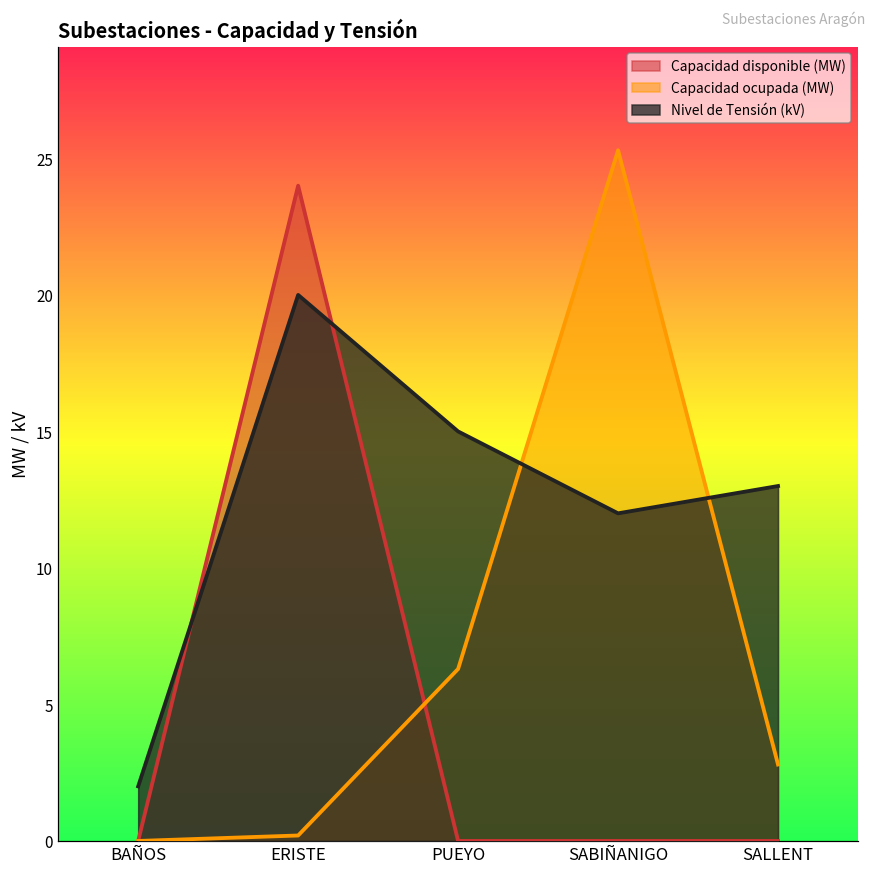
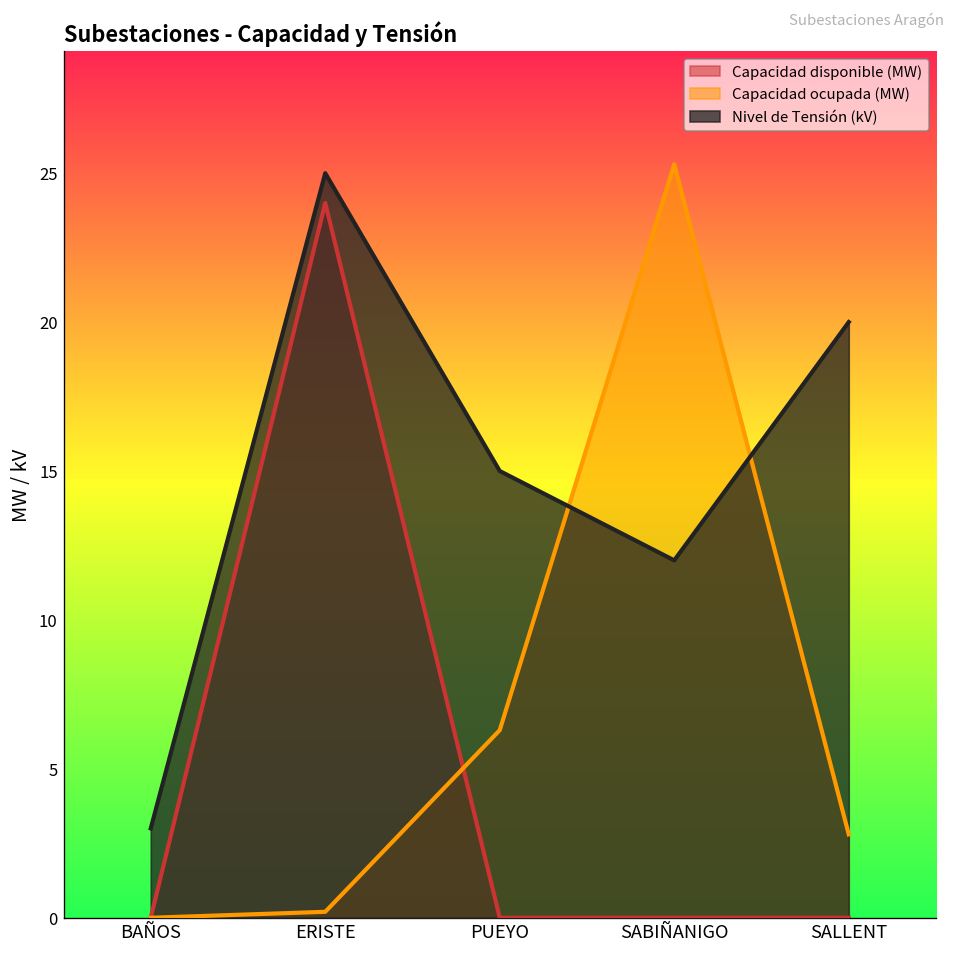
  {
    "Capacidad disponible (MW)": {
      "ERISTE": 24,
      "PUEYO": 0,
      "SABIÑANIGO": 0,
      "SALLENT": 0
    },
    "Capacidad ocupada (MW)": {
      "ERISTE": 0.2,
      "PUEYO": 6.3,
      "SABIÑANIGO": 25.3,
      "SALLENT": 2.8
    },
    "Nivel de Tensión (kV)": {
-     "BAÑOS": 2,
-     "ERISTE": 20,
+     "BAÑOS": 3,
+     "ERISTE": 25,
      "PUEYO": 15,
      "SABIÑANIGO": 12,
-     "SALLENT": 13
+     "SALLENT": 20
    }
  }
